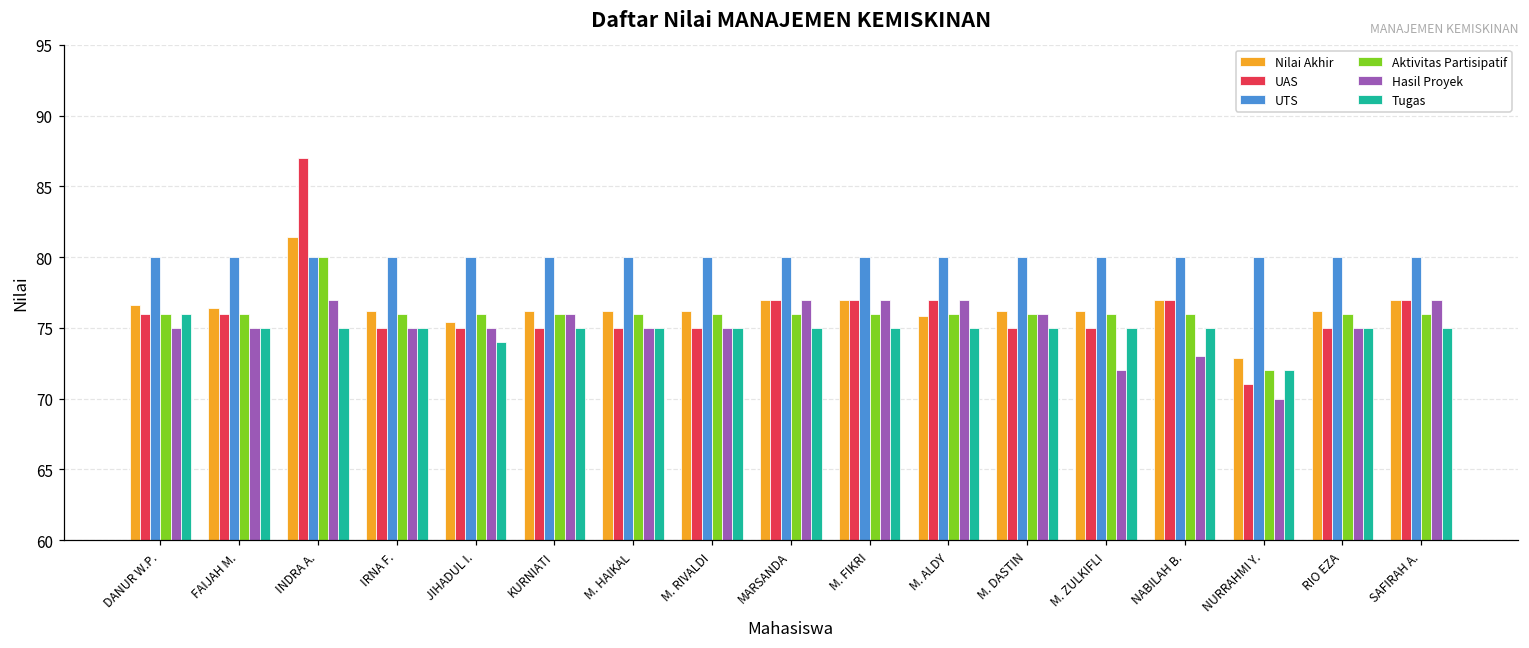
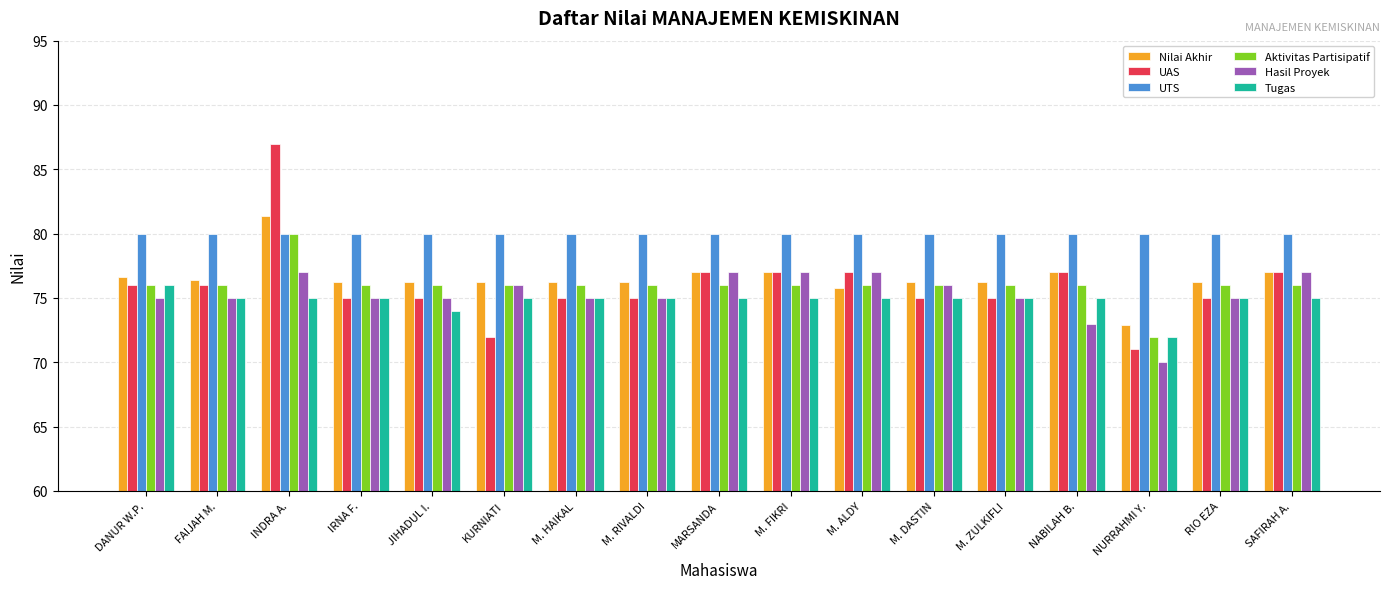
  {
    "Nilai Akhir": {
      "DANUR W.P.": 76.6,
      "FAIJAH M.": 76.4,
      "INDRA A.": 81.4,
      "IRNA F.": 76.2,
-     "JIHADUL I.": 75.4,
+     "JIHADUL I.": 76.2,
      "KURNIATI": 76.2,
      "M. HAIKAL": 76.2,
      "M. RIVALDI": 76.2,
      "MARSANDA": 77.0,
      "M. FIKRI": 77.0,
      "M. ALDY": 75.8,
      "M. DASTIN": 76.2,
      "M. ZULKIFLI": 76.2,
      "NABILAH B.": 77.0,
      "NURRAHMI Y.": 72.9,
      "RIO EZA": 76.2,
      "SAFIRAH A.": 77.0
    },
    "UAS": {
      "DANUR W.P.": 76,
      "FAIJAH M.": 76,
      "INDRA A.": 87,
      "IRNA F.": 75,
      "JIHADUL I.": 75,
-     "KURNIATI": 75,
+     "KURNIATI": 72,
      "M. HAIKAL": 75,
      "M. RIVALDI": 75,
      "MARSANDA": 77,
      "M. FIKRI": 77,
      "M. ALDY": 77,
      "M. DASTIN": 75,
      "M. ZULKIFLI": 75,
      "NABILAH B.": 77,
      "NURRAHMI Y.": 71,
      "RIO EZA": 75,
      "SAFIRAH A.": 77
    },
    "UTS": {
      "DANUR W.P.": 80.0,
      "FAIJAH M.": 80.0,
      "INDRA A.": 80.0,
      "IRNA F.": 80.0,
      "JIHADUL I.": 80.0,
      "KURNIATI": 80.0,
      "M. HAIKAL": 80.0,
      "M. RIVALDI": 80.0,
      "MARSANDA": 80.0,
      "M. FIKRI": 80.0,
      "M. ALDY": 80.0,
      "M. DASTIN": 80.0,
      "M. ZULKIFLI": 80.0,
      "NABILAH B.": 80.0,
      "NURRAHMI Y.": 80.0,
      "RIO EZA": 80.0,
      "SAFIRAH A.": 80.0
    },
    "Aktivitas Partisipatif": {
      "DANUR W.P.": 76.0,
      "FAIJAH M.": 76.0,
      "INDRA A.": 80.0,
      "IRNA F.": 76.0,
      "JIHADUL I.": 76.0,
      "KURNIATI": 76.0,
      "M. HAIKAL": 76.0,
      "M. RIVALDI": 76.0,
      "MARSANDA": 76.0,
      "M. FIKRI": 76.0,
      "M. ALDY": 76.0,
      "M. DASTIN": 76.0,
      "M. ZULKIFLI": 76.0,
      "NABILAH B.": 76.0,
      "NURRAHMI Y.": 72.0,
      "RIO EZA": 76.0,
      "SAFIRAH A.": 76.0
    },
    "Hasil Proyek": {
      "DANUR W.P.": 75,
      "FAIJAH M.": 75,
      "INDRA A.": 77,
      "IRNA F.": 75,
      "JIHADUL I.": 75,
      "KURNIATI": 76,
      "M. HAIKAL": 75,
      "M. RIVALDI": 75,
      "MARSANDA": 77,
      "M. FIKRI": 77,
      "M. ALDY": 77,
      "M. DASTIN": 76,
-     "M. ZULKIFLI": 72,
+     "M. ZULKIFLI": 75,
      "NABILAH B.": 73,
      "NURRAHMI Y.": 70,
      "RIO EZA": 75,
      "SAFIRAH A.": 77
    },
    "Tugas": {
      "DANUR W.P.": 76.0,
      "FAIJAH M.": 75.0,
      "INDRA A.": 75.0,
      "IRNA F.": 75.0,
      "JIHADUL I.": 74.0,
      "KURNIATI": 75.0,
      "M. HAIKAL": 75.0,
      "M. RIVALDI": 75.0,
      "MARSANDA": 75.0,
      "M. FIKRI": 75.0,
      "M. ALDY": 75.0,
      "M. DASTIN": 75.0,
      "M. ZULKIFLI": 75.0,
      "NABILAH B.": 75.0,
      "NURRAHMI Y.": 72.0,
      "RIO EZA": 75.0,
      "SAFIRAH A.": 75.0
    }
  }
